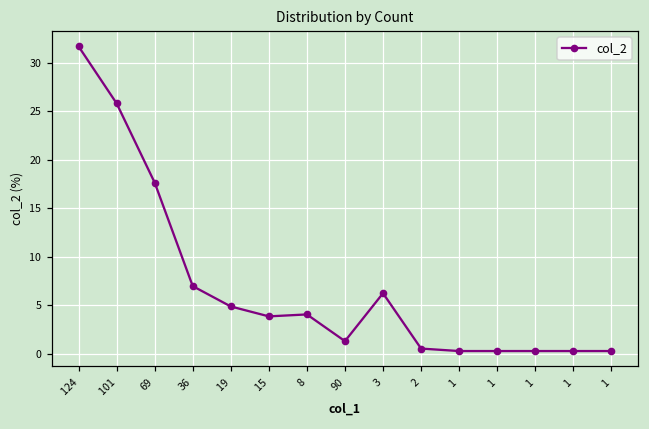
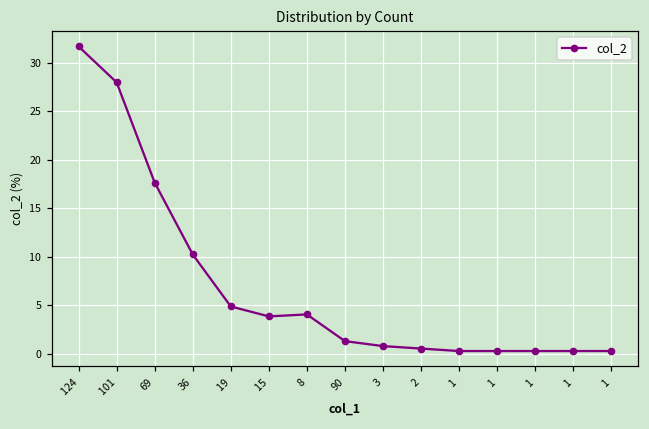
  {
    "124": 32,
-   "101": 26,
+   "101": 28,
    "69": 18,
-   "36": 7,
+   "36": 10,
    "19": 5,
    "15": 4,
    "8": 4,
    "90": 1,
-   "3": 6,
+   "3": 1,
    "2": 1
  }
